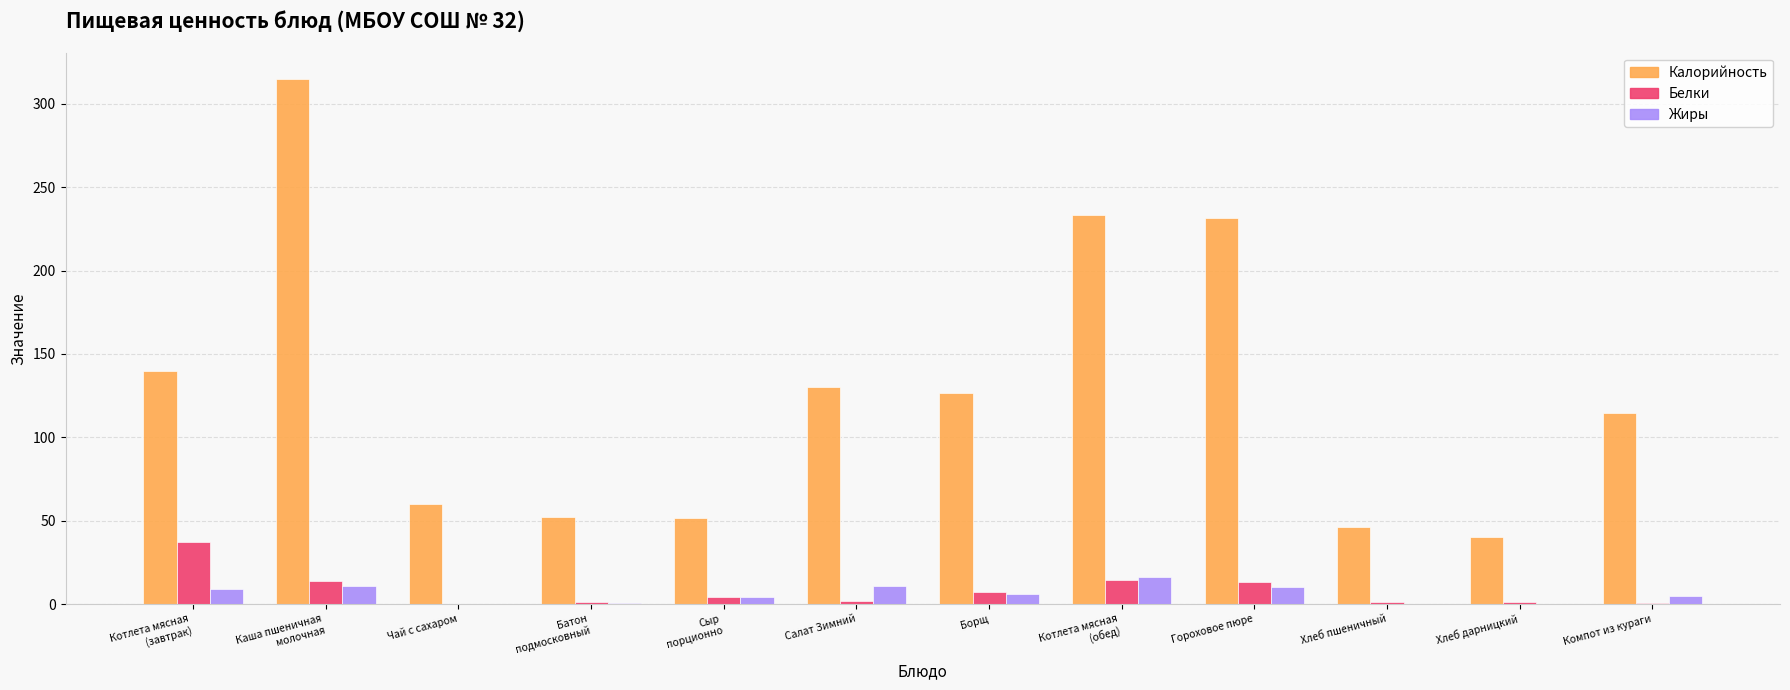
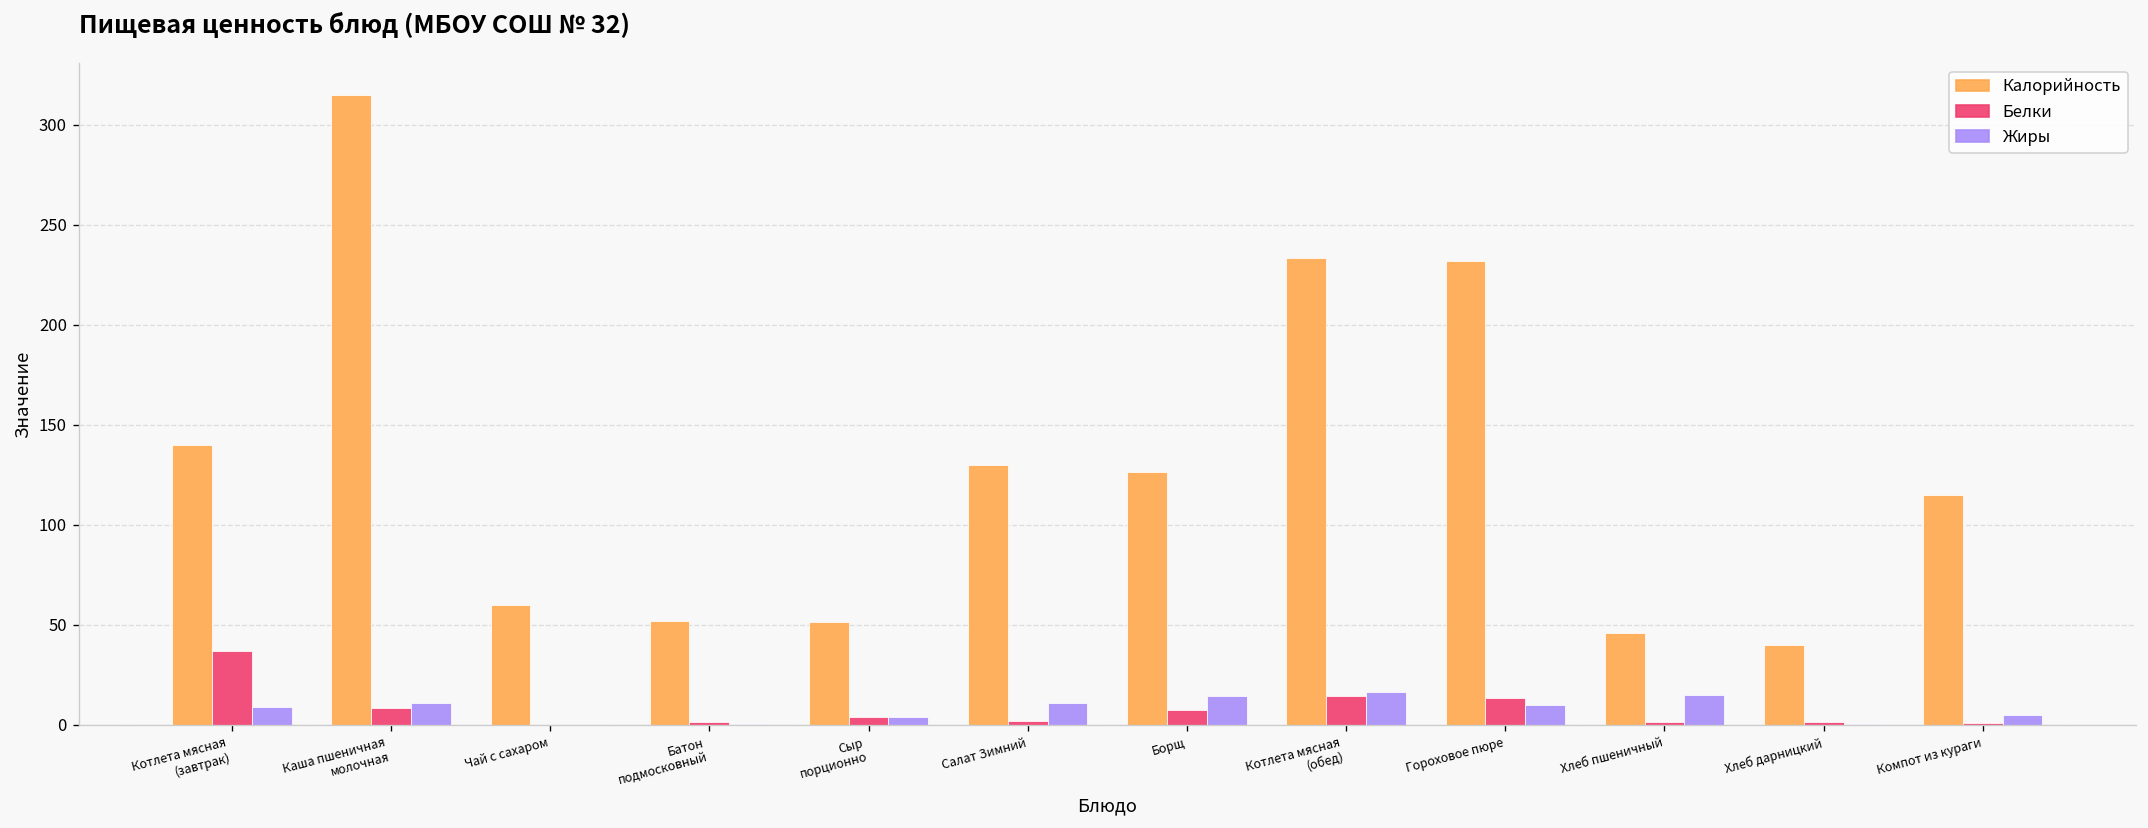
  {
    "Калорийность": {
      "Котлета мясная (завтрак)": 140,
      "Каша пшеничная молочная": 315,
      "Чай с сахаром": 60,
      "Батон подмосковный": 52,
      "Сыр порционно": 52,
      "Салат Зимний": 130,
      "Борщ": 127,
      "Котлета мясная (обед)": 234,
      "Гороховое пюре": 232,
      "Хлеб пшеничный": 46,
      "Хлеб дарницкий": 40,
      "Компот из кураги": 115
    },
    "Белки": {
      "Котлета мясная (завтрак)": 37,
-     "Каша пшеничная молочная": 14,
+     "Каша пшеничная молочная": 9,
      "Батон подмосковный": 2,
      "Сыр порционно": 4,
      "Салат Зимний": 2,
      "Борщ": 7,
      "Котлета мясная (обед)": 14,
      "Гороховое пюре": 13,
      "Хлеб пшеничный": 2
    },
    "Жиры": {
      "Котлета мясная (завтрак)": 9,
      "Каша пшеничная молочная": 11,
      "Сыр порционно": 4,
      "Салат Зимний": 11,
-     "Борщ": 6,
+     "Борщ": 14,
      "Котлета мясная (обед)": 16,
      "Гороховое пюре": 10,
-     "Хлеб пшеничный": 0,
+     "Хлеб пшеничный": 15,
      "Компот из кураги": 5
    }
  }
